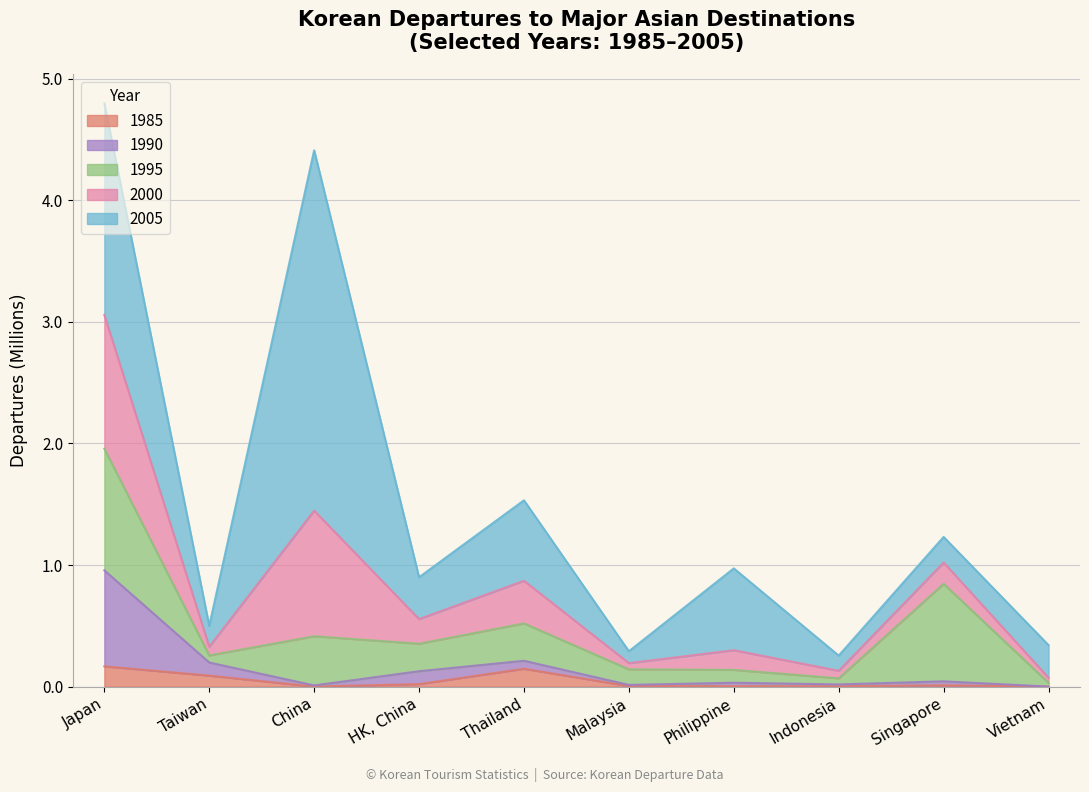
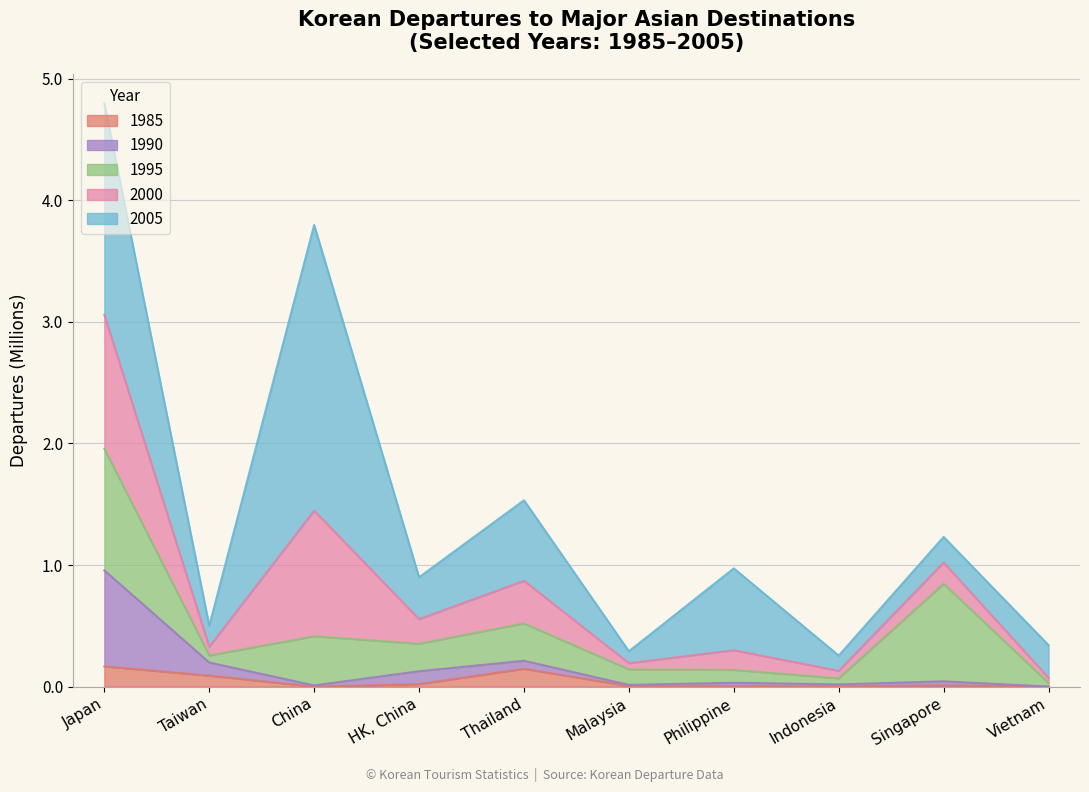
  {
    "1985": {
      "Japan": 0.17,
      "Taiwan": 0.09,
      "HK, China": 0.02,
      "Thailand": 0.15,
      "Philippine": 0.00,
      "Singapore": 0.01
    },
    "1990": {
      "Japan": 0.79,
      "Taiwan": 0.11,
      "HK, China": 0.11,
      "Thailand": 0.07,
      "Philippine": 0.03,
      "Singapore": 0.03
    },
    "1995": {
      "Japan": 1.00,
      "Taiwan": 0.06,
      "China": 0.40,
      "HK, China": 0.23,
      "Thailand": 0.31,
      "Malaysia": 0.13,
      "Philippine": 0.11,
      "Indonesia": 0.05,
      "Singapore": 0.80,
      "Vietnam": 0.03
    },
    "2000": {
      "Japan": 1.10,
      "Taiwan": 0.07,
      "China": 1.03,
      "HK, China": 0.20,
      "Thailand": 0.35,
      "Malaysia": 0.05,
      "Philippine": 0.16,
      "Indonesia": 0.06,
      "Singapore": 0.18,
      "Vietnam": 0.04
    },
    "2005": {
      "Taiwan": 0.17,
-     "China": 2.96,
+     "China": 2.35,
      "HK, China": 0.34,
      "Thailand": 0.66,
      "Malaysia": 0.10,
      "Philippine": 0.67,
      "Indonesia": 0.12,
      "Singapore": 0.21,
      "Vietnam": 0.27
    }
  }
